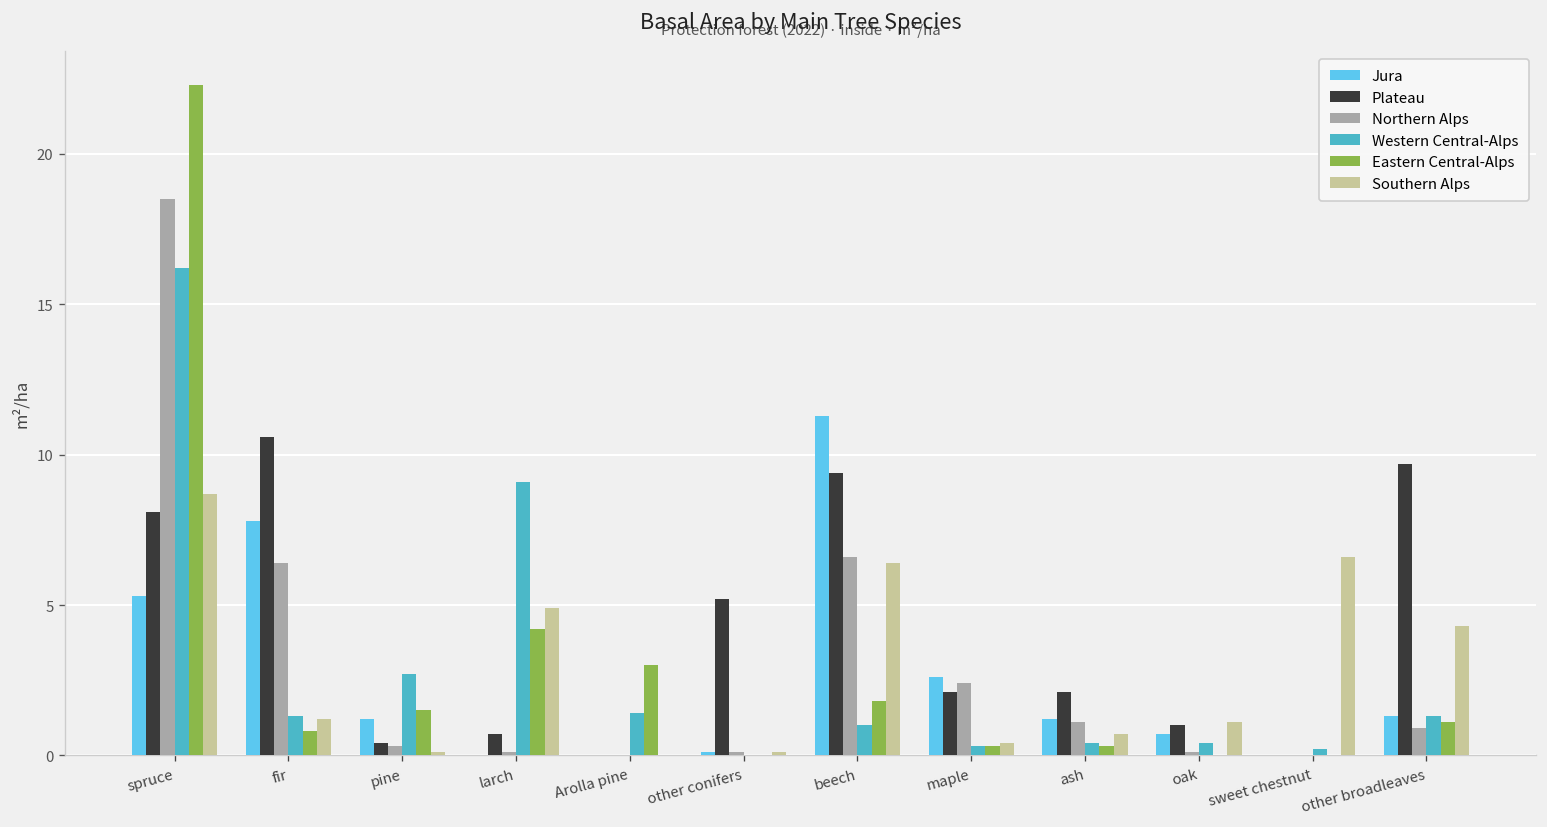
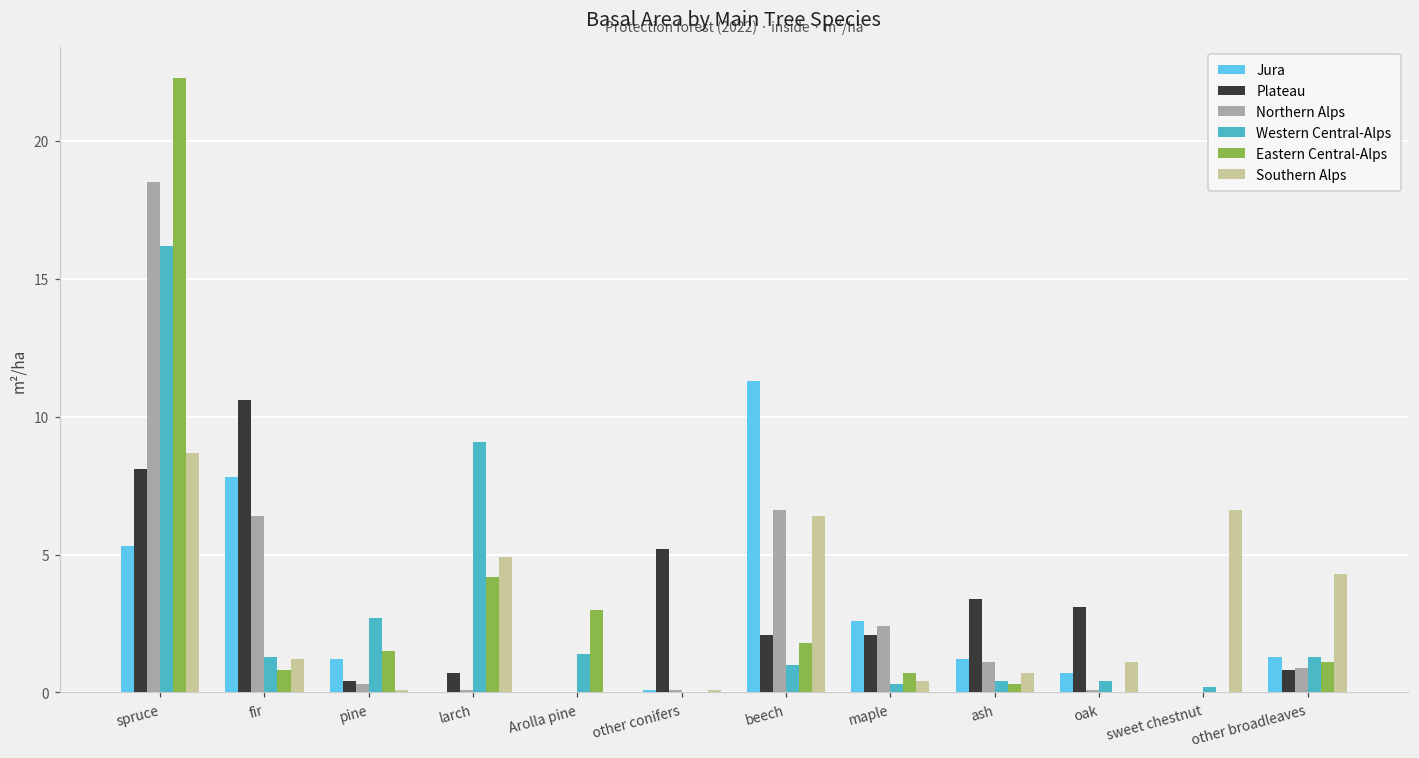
  {
    "Plateau": {
      "spruce": 8.1,
      "fir": 10.6,
      "pine": 0.4,
      "larch": 0.7,
      "Arolla pine": 0.0,
      "other conifers": 5.2,
-     "beech": 9.4,
+     "beech": 2.1,
      "maple": 2.1,
-     "ash": 2.1,
-     "oak": 1.0,
+     "ash": 3.4,
+     "oak": 3.1,
      "sweet chestnut": 0.0,
-     "other broadleaves": 9.7
+     "other broadleaves": 0.8
    },
    "Eastern Central-Alps": {
      "spruce": 22.3,
      "fir": 0.8,
      "pine": 1.5,
      "larch": 4.2,
      "Arolla pine": 3.0,
      "other conifers": 0.0,
      "beech": 1.8,
-     "maple": 0.3,
+     "maple": 0.7,
      "ash": 0.3,
      "oak": 0.0,
      "sweet chestnut": 0.0,
      "other broadleaves": 1.1
    }
  }
